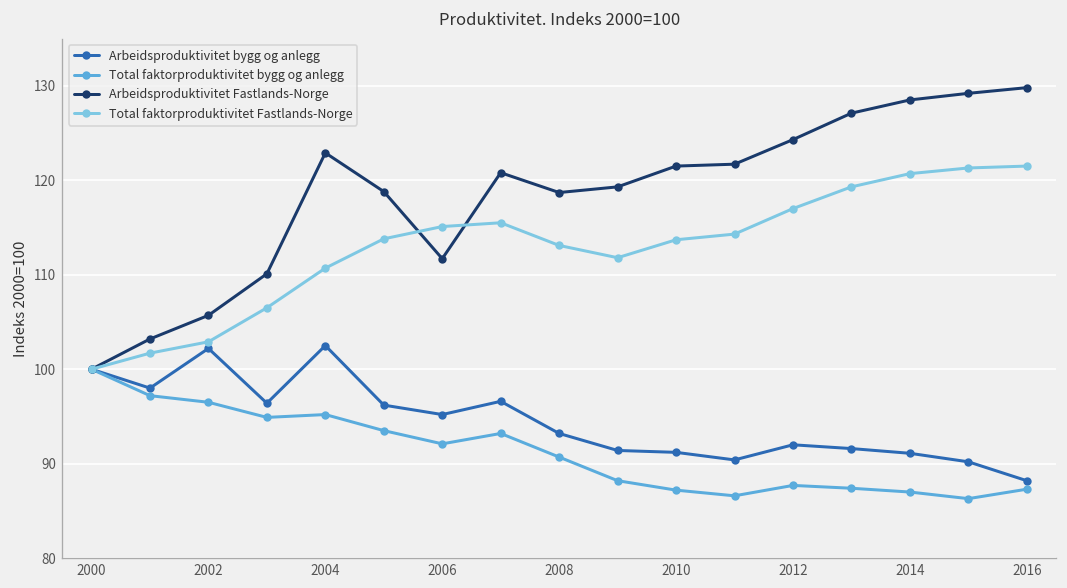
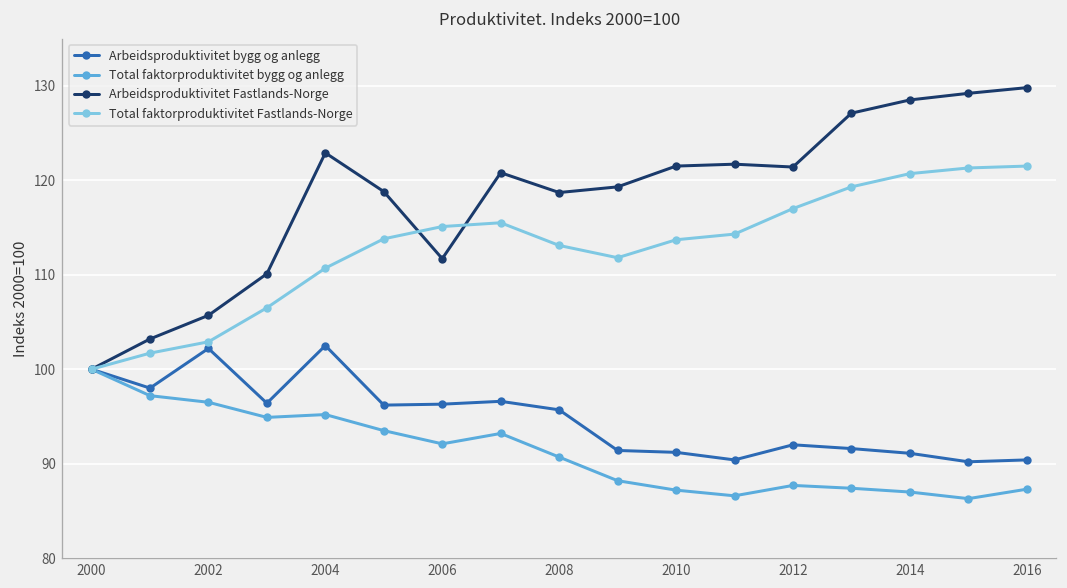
  {
    "Arbeidsproduktivitet bygg og anlegg": {
      "2002": 102,
      "2004": 103,
-     "2006": 95,
-     "2008": 93,
+     "2006": 96,
+     "2008": 96,
      "2010": 91,
      "2012": 92,
      "2014": 91,
-     "2016": 88
+     "2016": 90
    },
    "Arbeidsproduktivitet Fastlands-Norge": {
      "2002": 106,
      "2004": 123,
      "2006": 112,
      "2008": 119,
      "2010": 122,
-     "2012": 124,
+     "2012": 121,
      "2014": 129,
      "2016": 130
    }
  }
